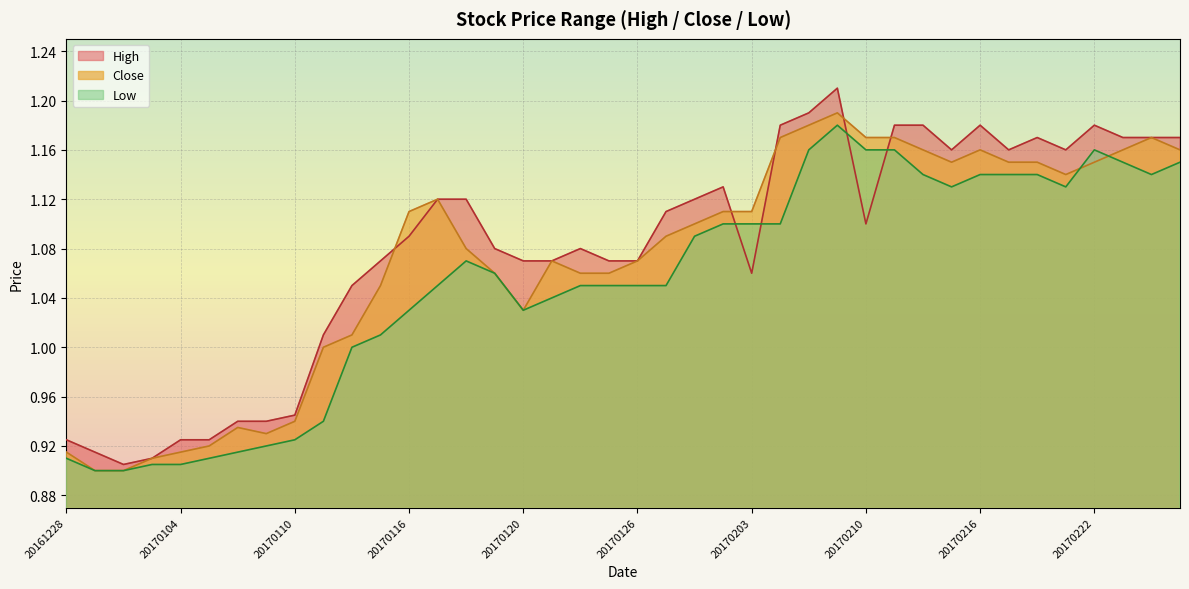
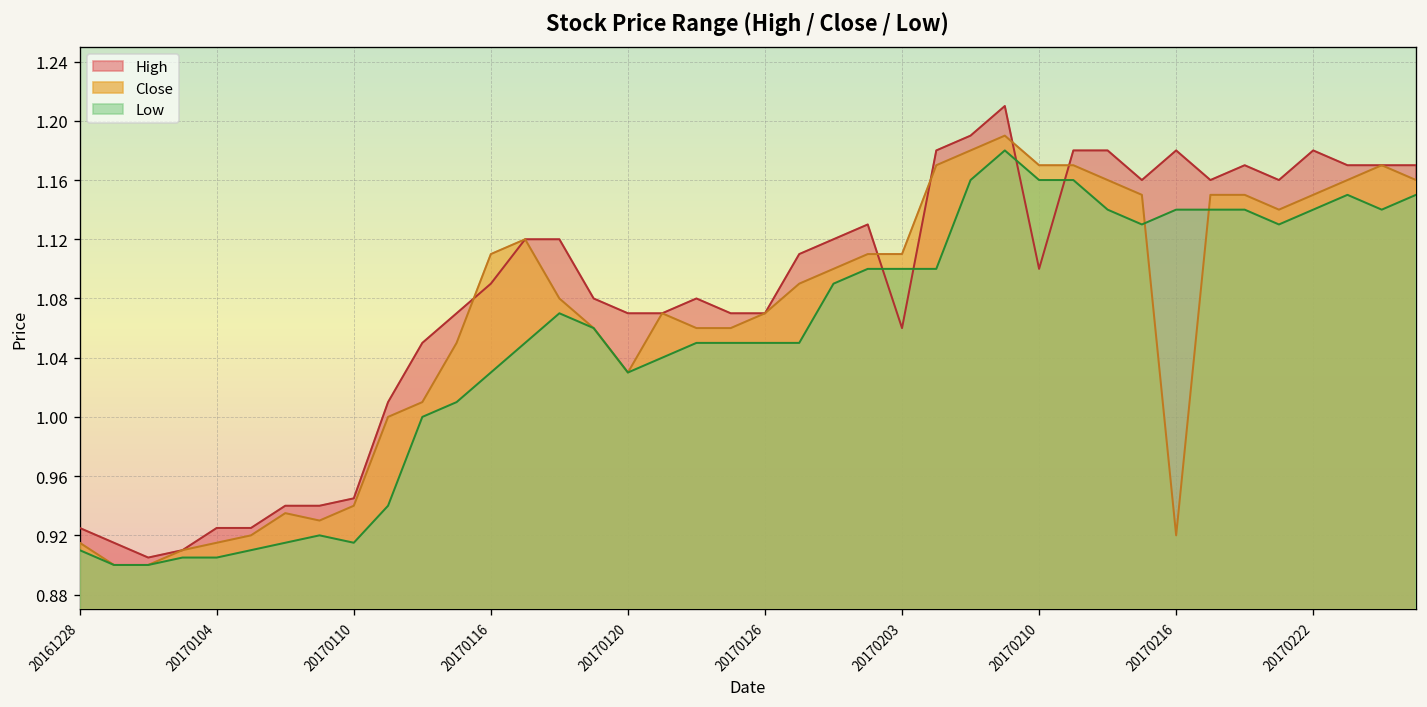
  {
    "High": {
      "20161228": 0.925,
      "20170104": 0.925,
      "20170110": 0.945,
      "20170116": 1.090,
      "20170120": 1.070,
      "20170203": 1.060,
      "20170210": 1.100,
      "20170216": 1.180,
      "20170222": 1.180
    },
    "Close": {
      "20161228": 0.915,
      "20170104": 0.915,
      "20170110": 0.94,
      "20170116": 1.11,
      "20170203": 1.11,
      "20170210": 1.17,
-     "20170216": 1.16,
+     "20170216": 0.92,
      "20170222": 1.15
    },
    "Low": {
      "20161228": 0.910,
      "20170104": 0.905,
-     "20170110": 0.925,
+     "20170110": 0.915,
      "20170116": 1.030,
      "20170126": 1.050,
      "20170203": 1.100,
      "20170210": 1.160,
      "20170216": 1.140,
-     "20170222": 1.16
+     "20170222": 1.14
    }
  }
